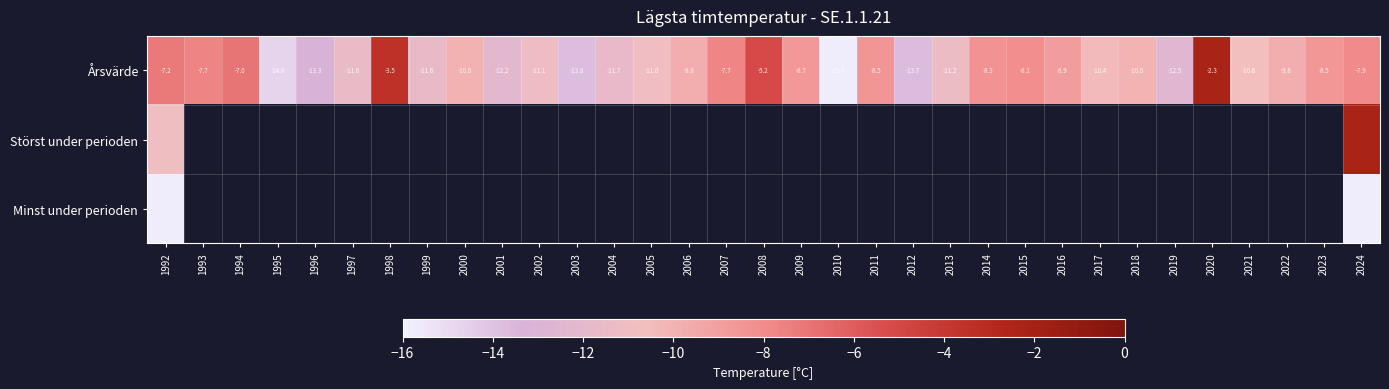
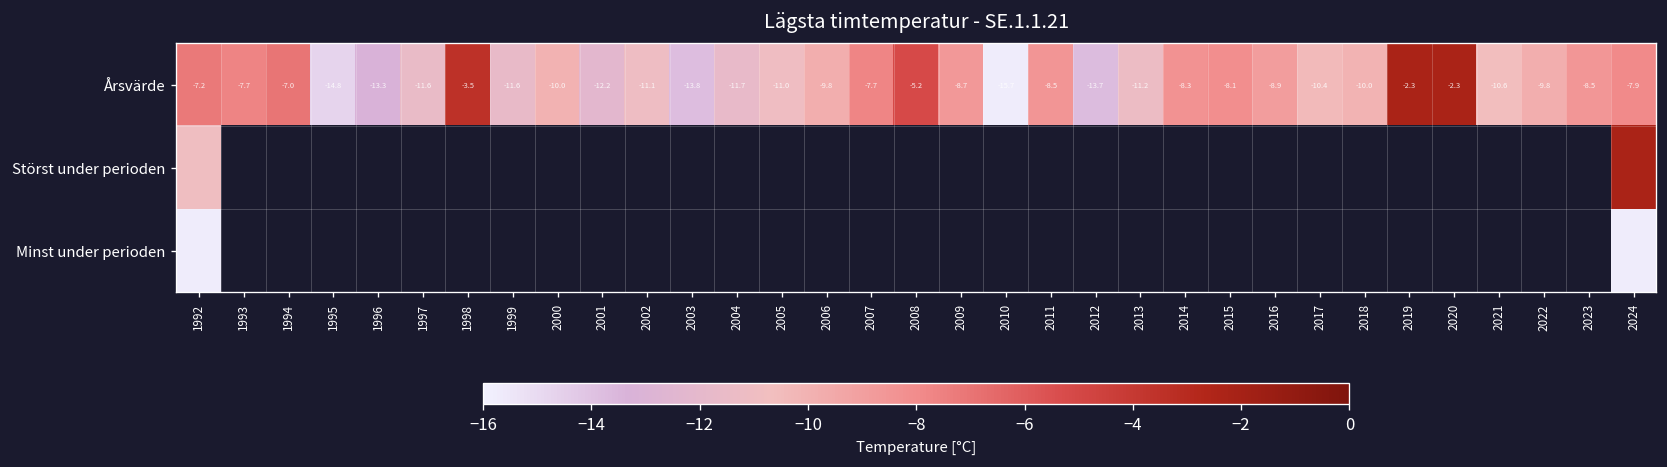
  {
    "Årsvärde": {
      "1992": -7.2,
      "1993": -7.7,
      "1994": -7.0,
      "1996": -13.3,
      "1997": -11.6,
      "1998": -3.5,
      "1999": -11.6,
      "2000": -10.0,
      "2001": -12.2,
      "2002": -11.1,
      "2003": -13.8,
      "2004": -11.7,
      "2005": -11.0,
      "2006": -9.8,
      "2007": -7.7,
      "2008": -5.2,
      "2009": -8.7,
      "2011": -8.5,
      "2012": -13.7,
      "2013": -11.2,
      "2014": -8.3,
      "2015": -8.1,
      "2016": -8.9,
      "2017": -10.4,
      "2018": -10.0,
-     "2019": -12.5,
+     "2019": -2.3,
      "2020": -2.3,
      "2022": -9.8,
      "2023": -8.5,
      "2024": -7.9
    }
  }
